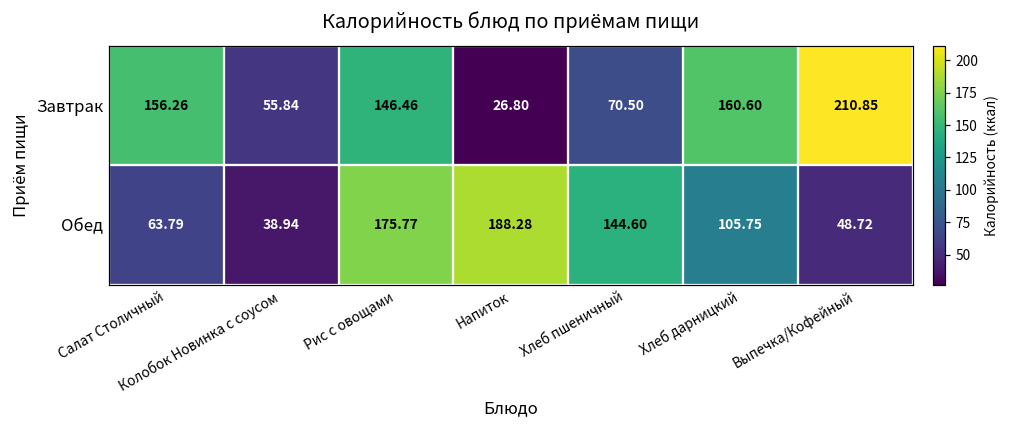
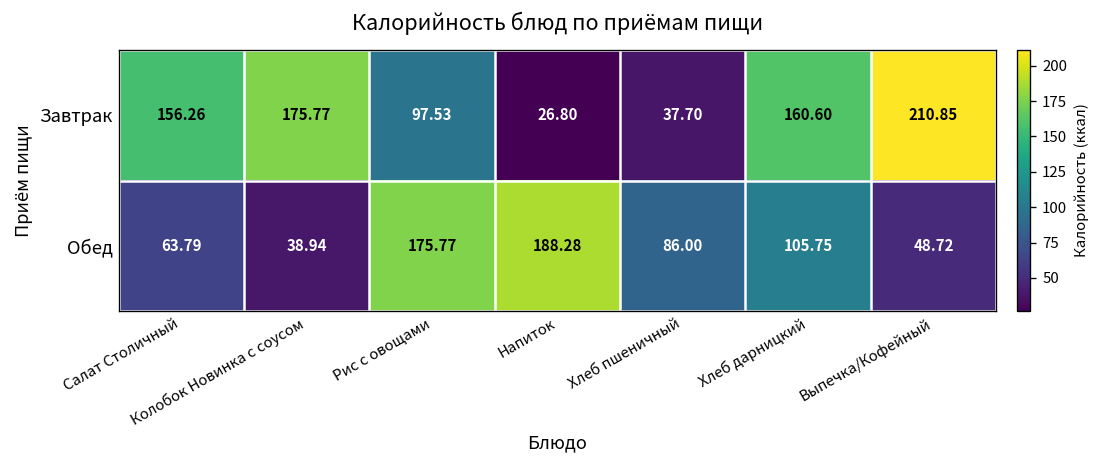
  {
    "Завтрак": {
      "Салат Столичный": 156.26,
-     "Колобок Новинка с соусом": 55.84,
-     "Рис с овощами": 146.46,
+     "Колобок Новинка с соусом": 175.77,
+     "Рис с овощами": 97.53,
      "Напиток": 26.80,
-     "Хлеб пшеничный": 70.50,
+     "Хлеб пшеничный": 37.70,
      "Хлеб дарницкий": 160.60,
      "Выпечка/Кофейный": 210.85
    },
    "Обед": {
      "Салат Столичный": 63.79,
      "Колобок Новинка с соусом": 38.94,
      "Рис с овощами": 175.77,
      "Напиток": 188.28,
-     "Хлеб пшеничный": 144.60,
+     "Хлеб пшеничный": 86.00,
      "Хлеб дарницкий": 105.75,
      "Выпечка/Кофейный": 48.72
    }
  }
